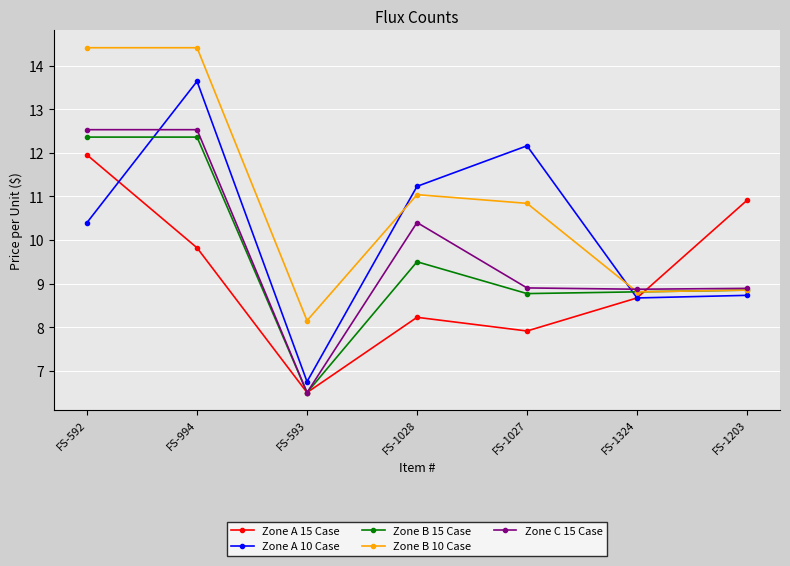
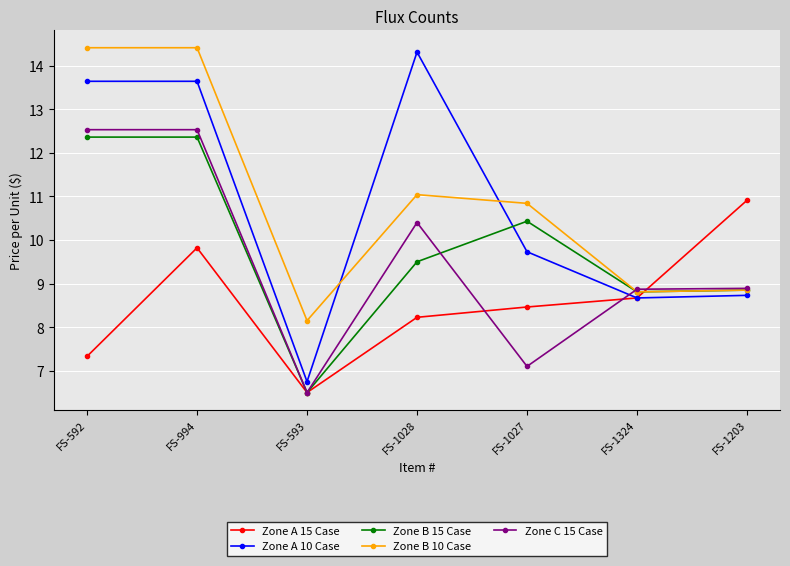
  {
    "Zone A 15 Case": {
-     "FS-592": 12.0,
+     "FS-592": 7.3,
      "FS-994": 9.8,
      "FS-1028": 8.2,
-     "FS-1027": 7.9,
+     "FS-1027": 8.5,
      "FS-1203": 10.9
    },
    "Zone A 10 Case": {
-     "FS-592": 10.4,
+     "FS-592": 13.6,
      "FS-994": 13.6,
      "FS-593": 6.8,
-     "FS-1028": 11.2,
-     "FS-1027": 12.2,
+     "FS-1028": 14.3,
+     "FS-1027": 9.7,
      "FS-1203": 8.7
    },
    "Zone B 15 Case": {
      "FS-592": 12.4,
      "FS-994": 12.4,
      "FS-1028": 9.5,
-     "FS-1027": 8.8
+     "FS-1027": 10.4
    },
    "Zone B 10 Case": {
      "FS-592": 14.4,
      "FS-994": 14.4,
      "FS-593": 8.2,
      "FS-1028": 11.0,
      "FS-1027": 10.8
    },
    "Zone C 15 Case": {
      "FS-592": 12.5,
      "FS-994": 12.5,
      "FS-1028": 10.4,
-     "FS-1027": 8.9,
+     "FS-1027": 7.1,
      "FS-1324": 8.9
    }
  }
